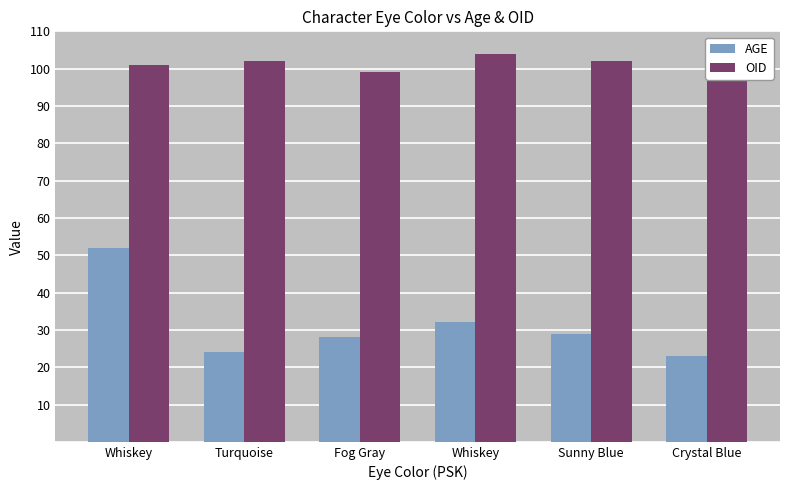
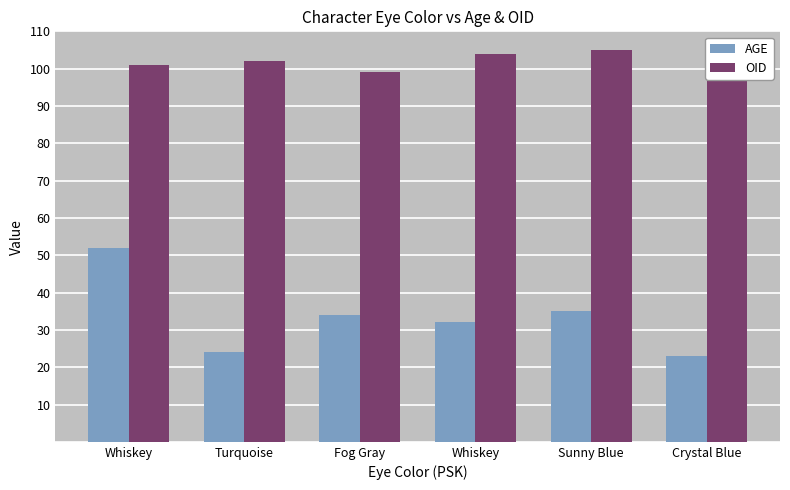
  {
    "AGE": {
      "Turquoise": 24,
-     "Fog Gray": 28,
-     "Sunny Blue": 29,
+     "Fog Gray": 34,
+     "Sunny Blue": 35,
      "Crystal Blue": 23
    },
    "OID": {
      "Turquoise": 102,
      "Fog Gray": 99,
-     "Sunny Blue": 102
+     "Sunny Blue": 105
    }
  }
